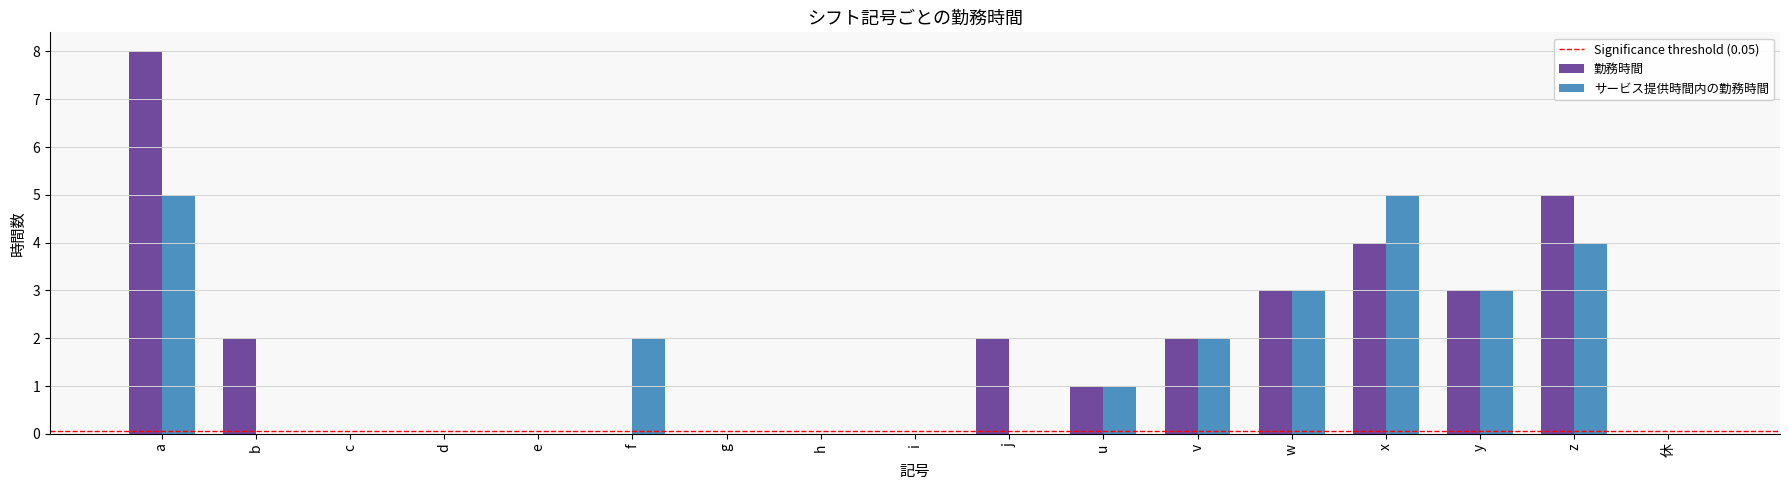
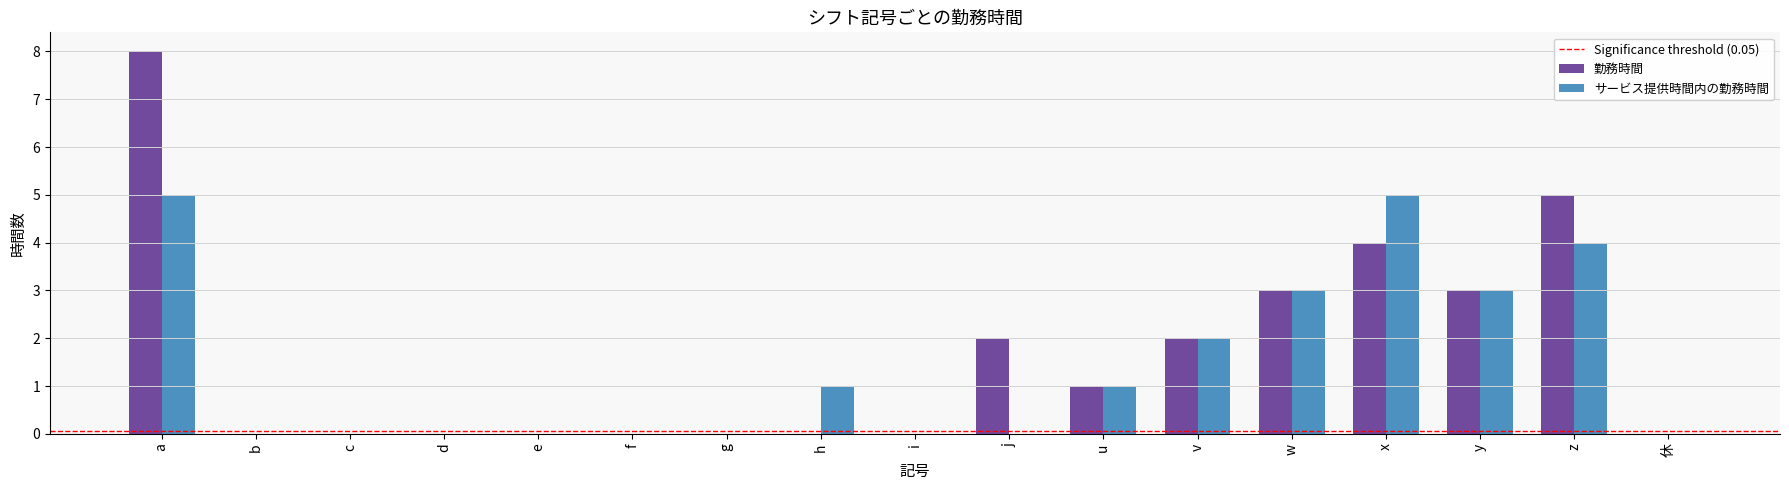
  {
    "勤務時間": {
      "a": 8,
-     "b": 2,
+     "b": 0,
      "c": 0,
      "d": 0,
      "e": 0,
      "f": 0,
      "g": 0,
      "h": 0,
      "i": 0,
      "j": 2,
      "u": 1,
      "v": 2,
      "w": 3,
      "x": 4,
      "y": 3,
      "z": 5,
      "休": 0
    },
    "サービス提供時間内の勤務時間": {
      "a": 5,
      "b": 0,
      "c": 0,
      "d": 0,
      "e": 0,
-     "f": 2,
+     "f": 0,
      "g": 0,
-     "h": 0,
+     "h": 1,
      "i": 0,
      "j": 0,
      "u": 1,
      "v": 2,
      "w": 3,
      "x": 5,
      "y": 3,
      "z": 4,
      "休": 0
    }
  }
